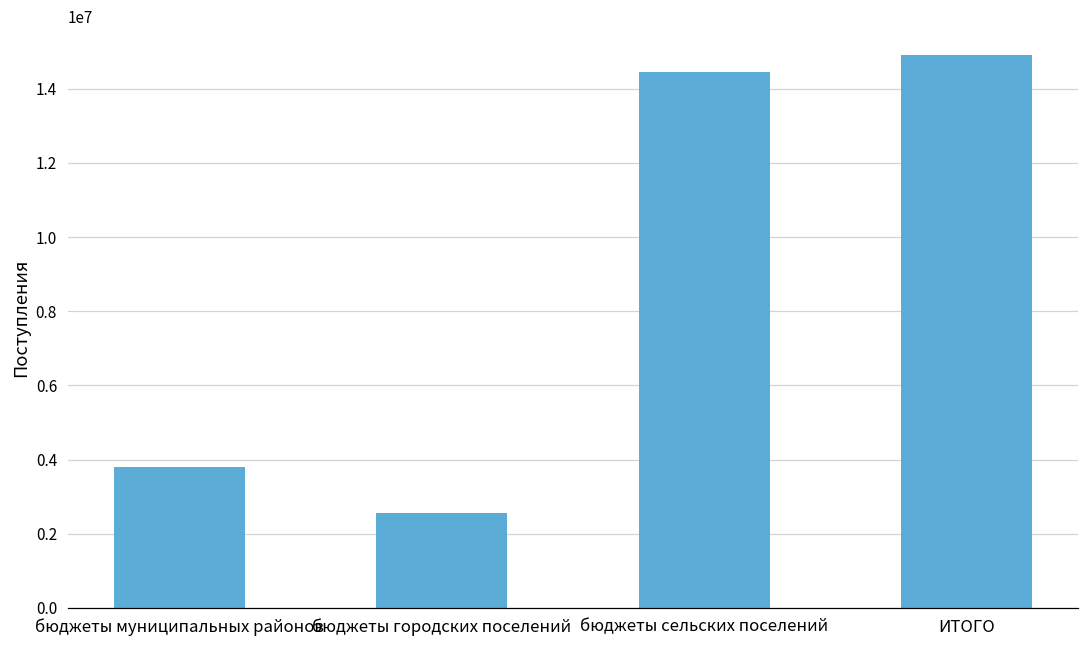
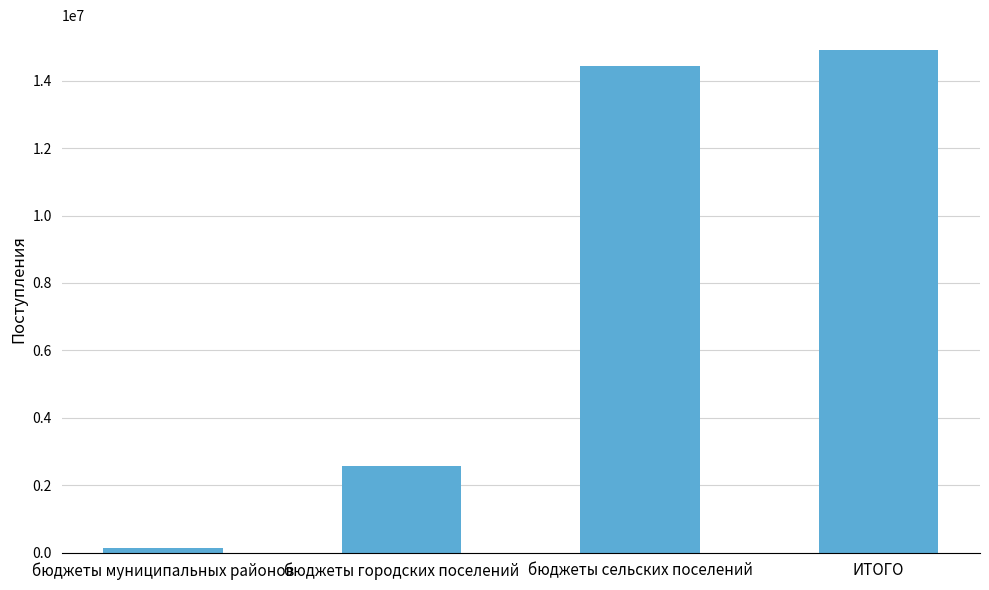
  {
-   "бюджеты муниципальных районов": 3800000,
+   "бюджеты муниципальных районов": 100000,
    "бюджеты городских поселений": 2600000,
    "бюджеты сельских поселений": 14500000,
    "ИТОГО": 14900000
  }
